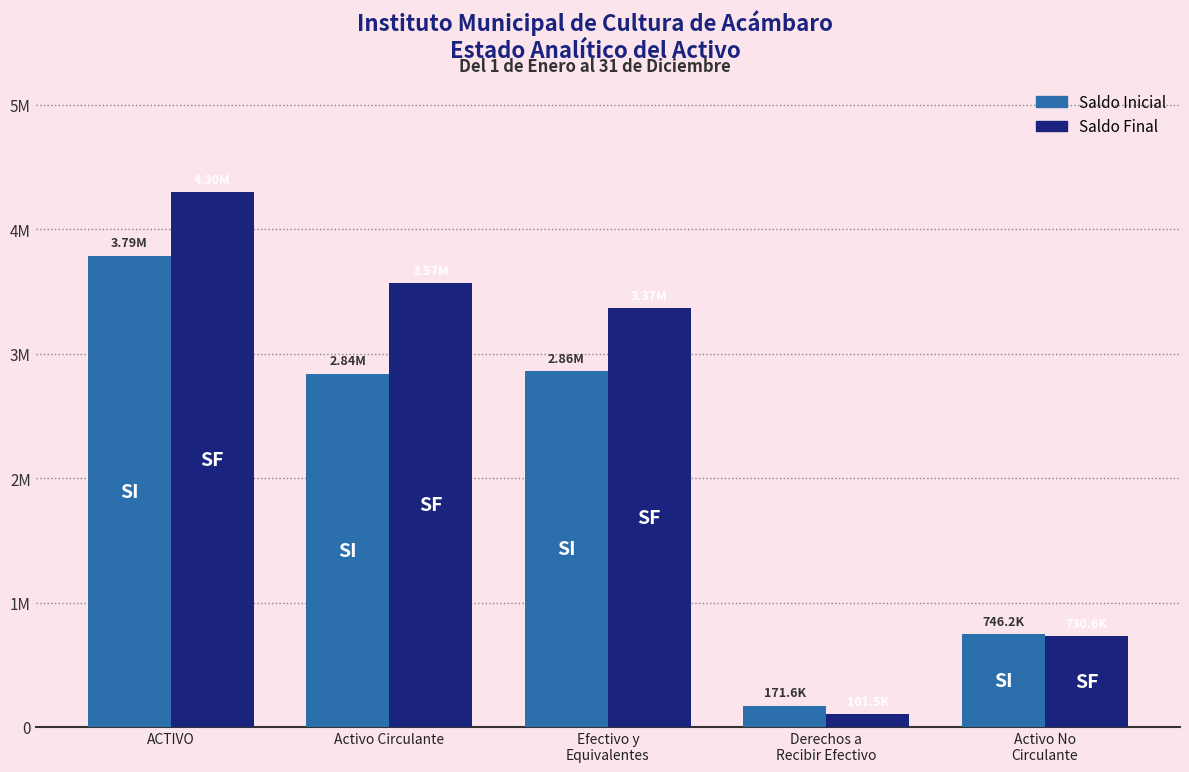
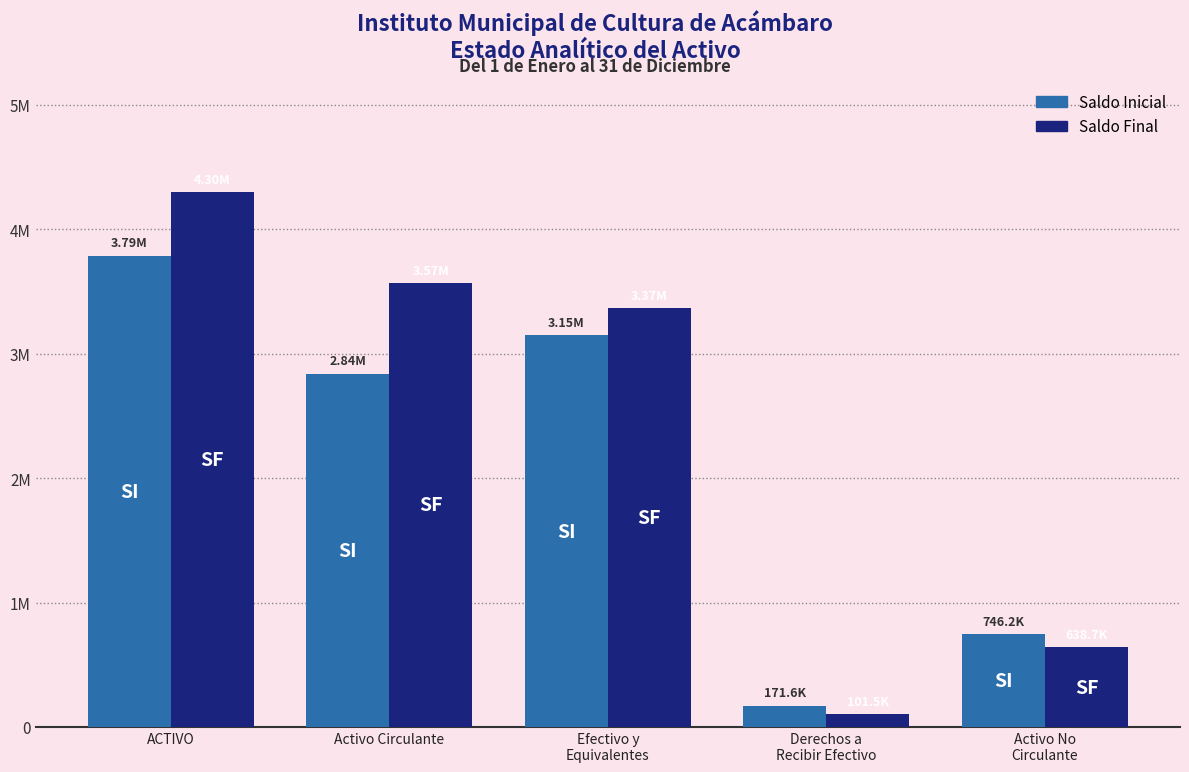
  {
    "Saldo Inicial": {
      "ACTIVO": "3.79M",
      "Activo Circulante": "2.84M",
-     "Efectivo y Equivalentes": "2.86M",
+     "Efectivo y Equivalentes": "3.15M",
      "Derechos a Recibir Efectivo": "171.6K",
      "Activo No Circulante": "746.2K"
    },
    "Saldo Final": {
      "ACTIVO": "4300000",
      "Activo Circulante": "3570000",
      "Efectivo y Equivalentes": "3370000",
      "Derechos a Recibir Efectivo": "100000",
-     "Activo No Circulante": "730000"
+     "Activo No Circulante": "640000"
    }
  }
